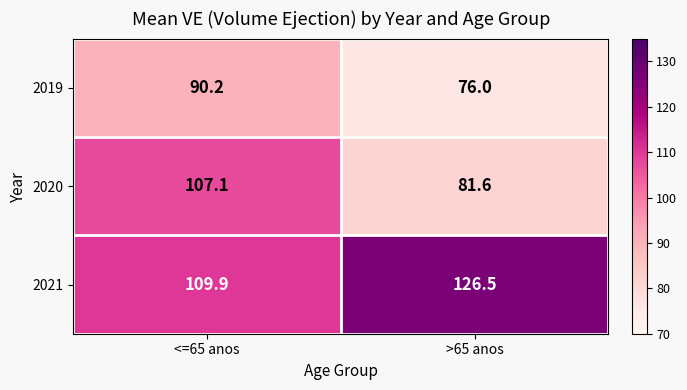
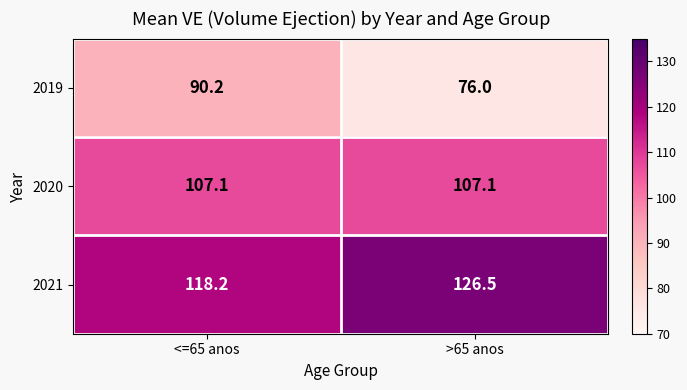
  {
    "2019": {
      "<=65 anos": 90.2,
      ">65 anos": 76.0
    },
    "2020": {
      "<=65 anos": 107.1,
-     ">65 anos": 81.6
+     ">65 anos": 107.1
    },
    "2021": {
-     "<=65 anos": 109.9,
+     "<=65 anos": 118.2,
      ">65 anos": 126.5
    }
  }
